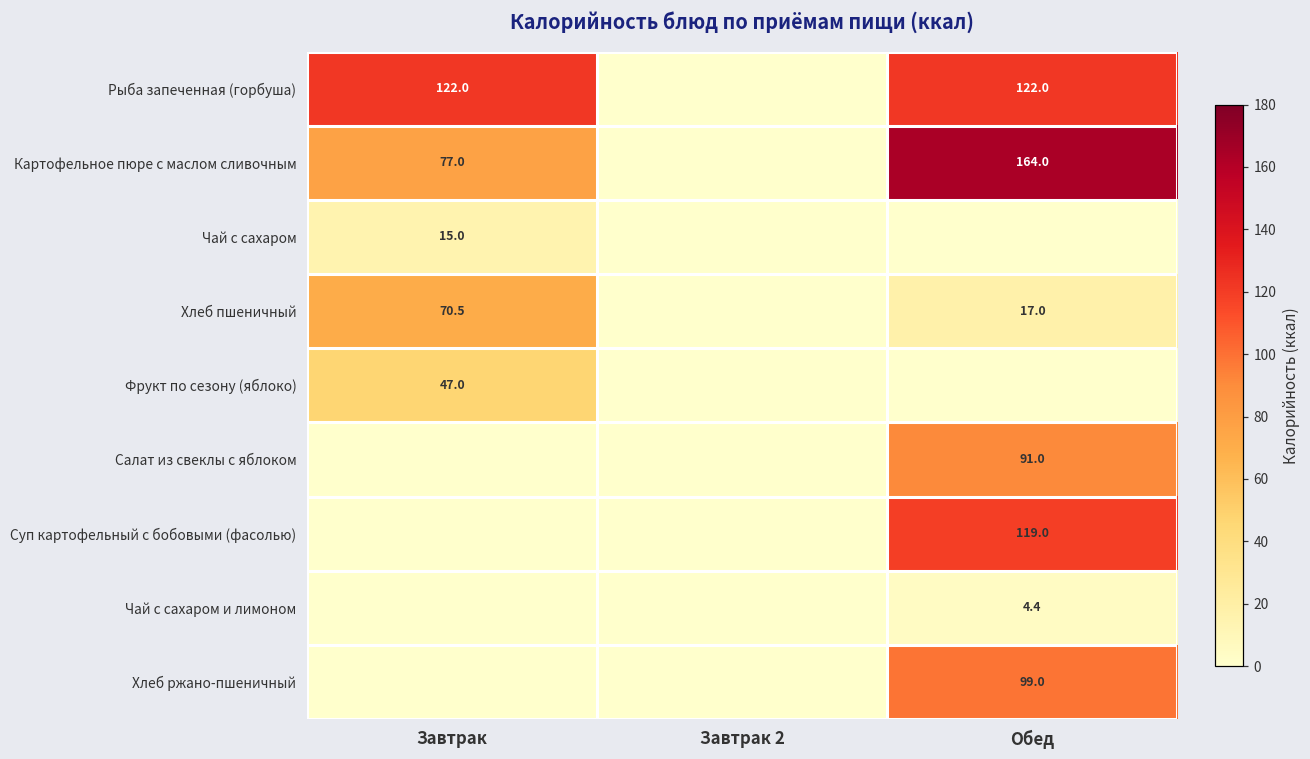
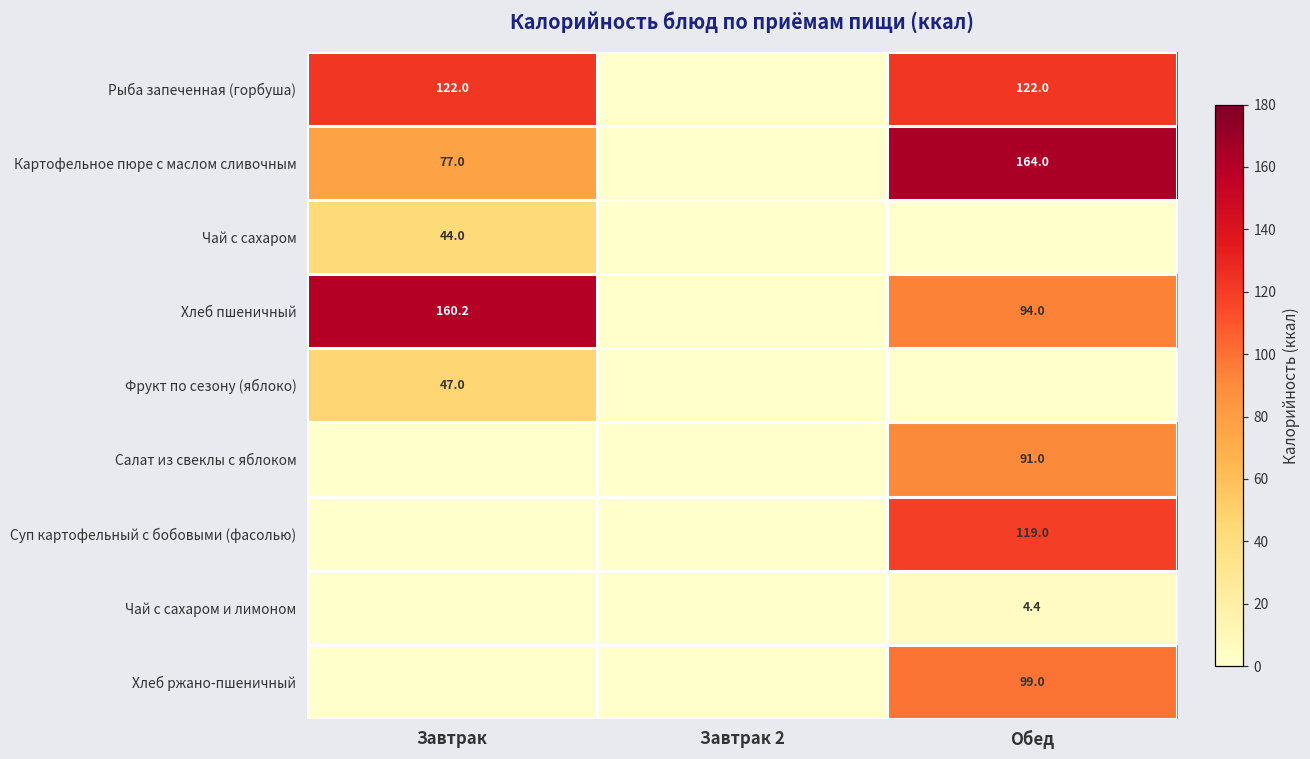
  {
    "Рыба запеченная (горбуша)": {
      "Завтрак": 122.0,
      "Обед": 122.0
    },
    "Картофельное пюре с маслом сливочным": {
      "Завтрак": 77.0,
      "Обед": 164.0
    },
    "Чай с сахаром": {
-     "Завтрак": 15.0
+     "Завтрак": 44.0
    },
    "Хлеб пшеничный": {
-     "Завтрак": 70.5,
-     "Обед": 17.0
+     "Завтрак": 160.2,
+     "Обед": 94.0
    },
    "Фрукт по сезону (яблоко)": {
      "Завтрак": 47.0
    },
    "Салат из свеклы с яблоком": {
      "Обед": 91.0
    },
    "Суп картофельный с бобовыми (фасолью)": {
      "Обед": 119.0
    },
    "Чай с сахаром и лимоном": {
      "Обед": 4.4
    },
    "Хлеб ржано-пшеничный": {
      "Обед": 99.0
    }
  }
